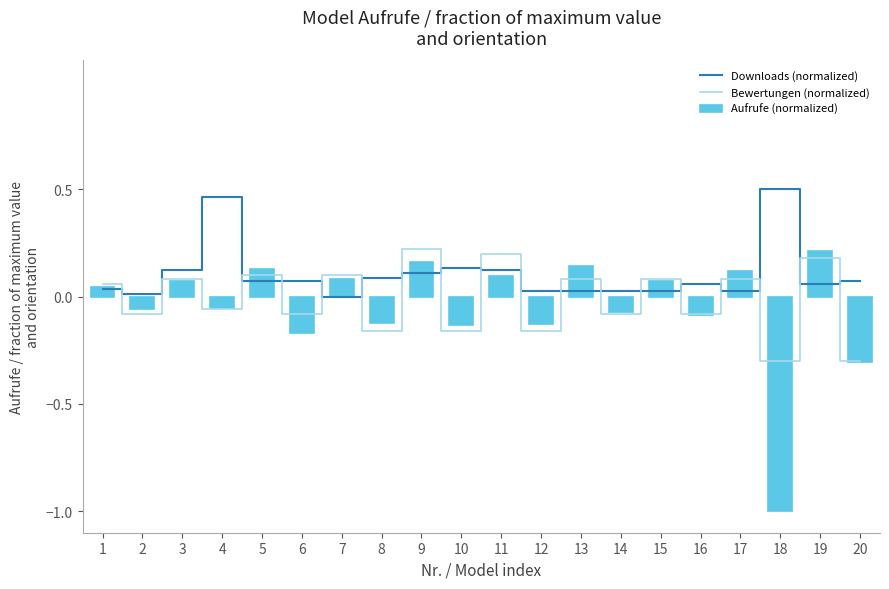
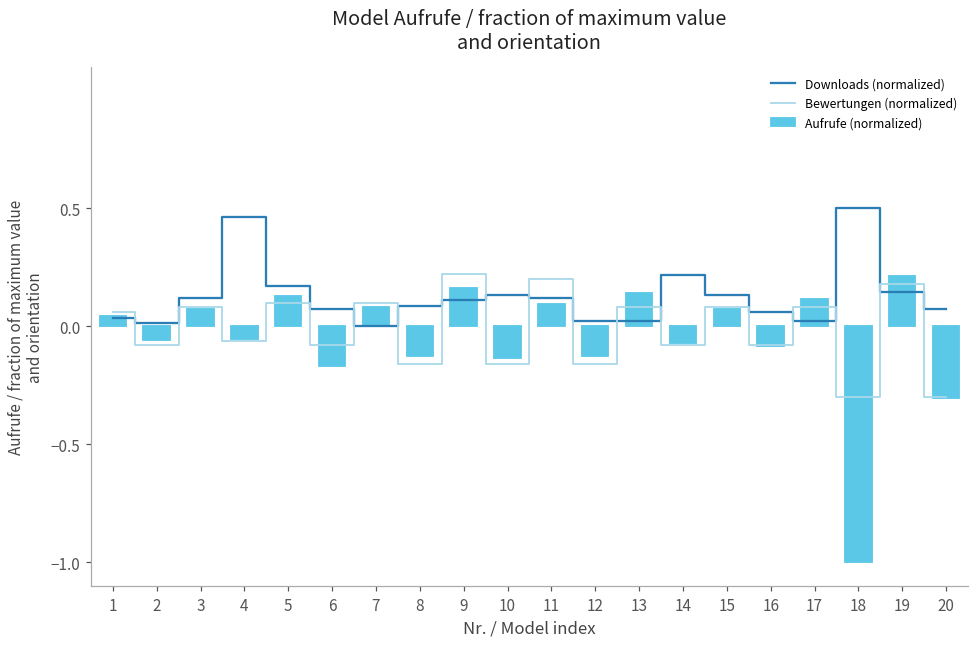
  {
    "Downloads (normalized)": {
      "1": 0.04,
      "2": 0.01,
      "3": 0.12,
      "4": 0.46,
-     "5": 0.07,
+     "5": 0.17,
      "6": 0.07,
      "7": 0.00,
      "8": 0.09,
      "9": 0.11,
      "10": 0.13,
      "11": 0.12,
      "12": 0.02,
      "13": 0.02,
-     "14": 0.02,
-     "15": 0.02,
+     "14": 0.22,
+     "15": 0.13,
      "16": 0.06,
      "17": 0.02,
      "18": 0.50,
-     "19": 0.06,
+     "19": 0.15,
      "20": 0.07
    },
    "Aufrufe (normalized)": {
      "1": 0.04,
      "2": -0.06,
      "3": 0.07,
      "4": -0.05,
      "5": 0.13,
      "6": -0.17,
      "7": 0.08,
      "8": -0.12,
      "9": 0.16,
      "10": -0.13,
      "11": 0.10,
      "12": -0.13,
      "13": 0.14,
      "14": -0.07,
      "15": 0.07,
      "16": -0.08,
      "17": 0.12,
      "18": -1.00,
      "19": 0.21,
      "20": -0.30
    },
    "Bewertungen (normalized)": {
      "1": 0.06,
      "2": -0.08,
      "3": 0.08,
      "4": -0.06,
      "5": 0.10,
      "6": -0.08,
      "7": 0.10,
      "8": -0.16,
      "9": 0.22,
      "10": -0.16,
      "11": 0.20,
      "12": -0.16,
      "13": 0.08,
      "14": -0.08,
      "15": 0.08,
      "16": -0.08,
      "17": 0.08,
      "18": -0.30,
      "19": 0.18,
      "20": -0.30
    }
  }
